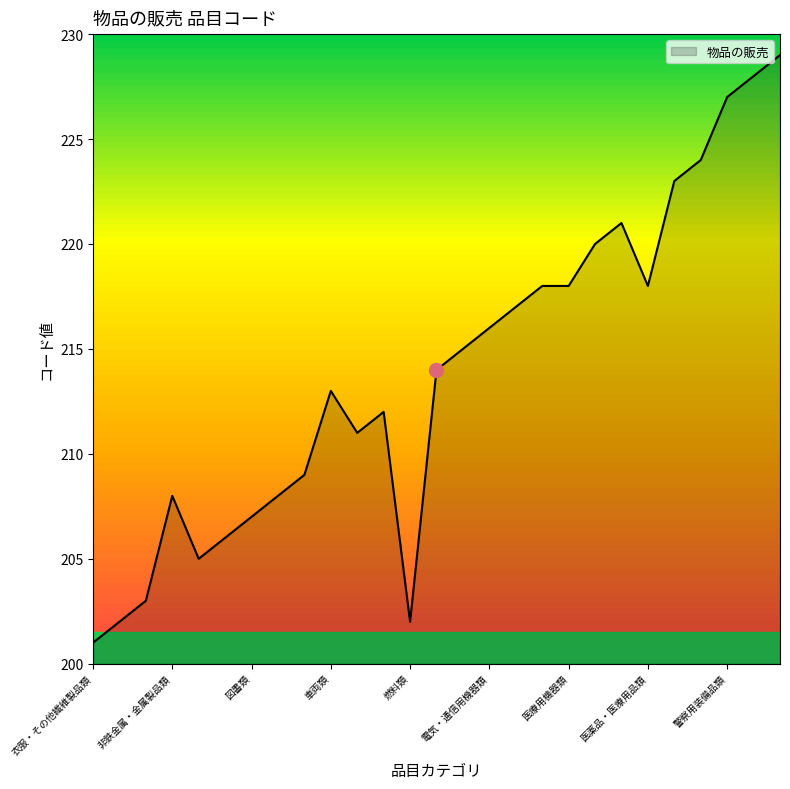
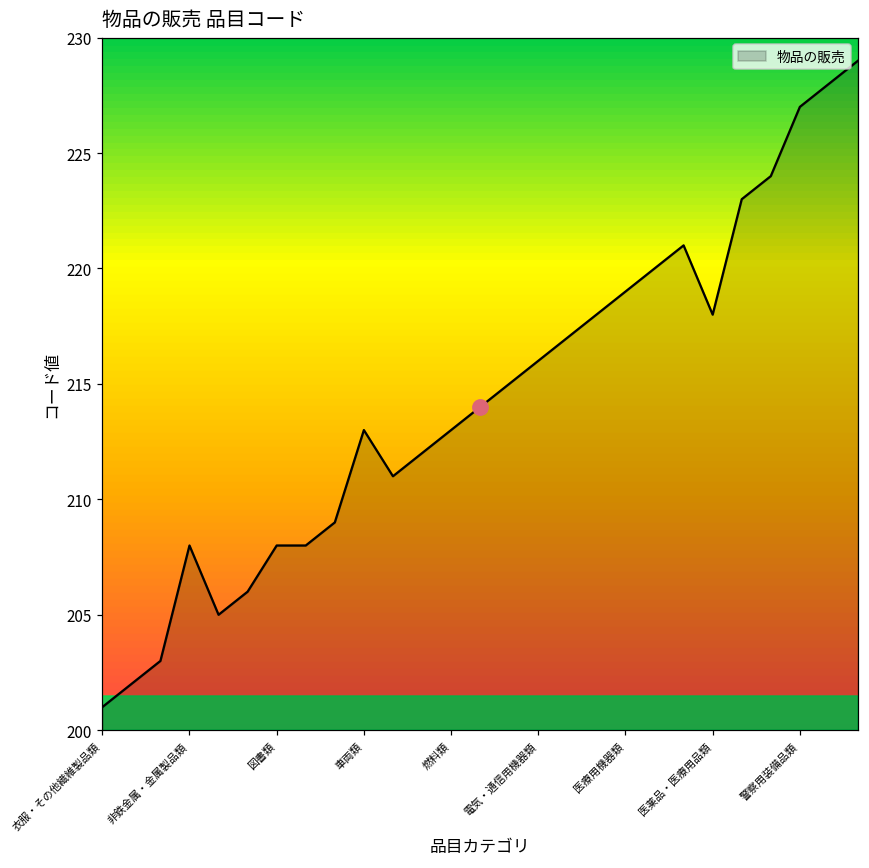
  {
    "物品の販売": {
      "衣服・その他繊維製品類": 201,
      "非鉄金属・金属製品類": 208,
-     "図書類": 207,
+     "図書類": 208,
      "車両類": 213,
-     "燃料類": 202,
+     "燃料類": 213,
      "電気・通信用機器類": 216,
-     "医療用機器類": 218,
+     "医療用機器類": 219,
      "医薬品・医療用品類": 218,
      "警察用装備品類": 227
    }
  }
